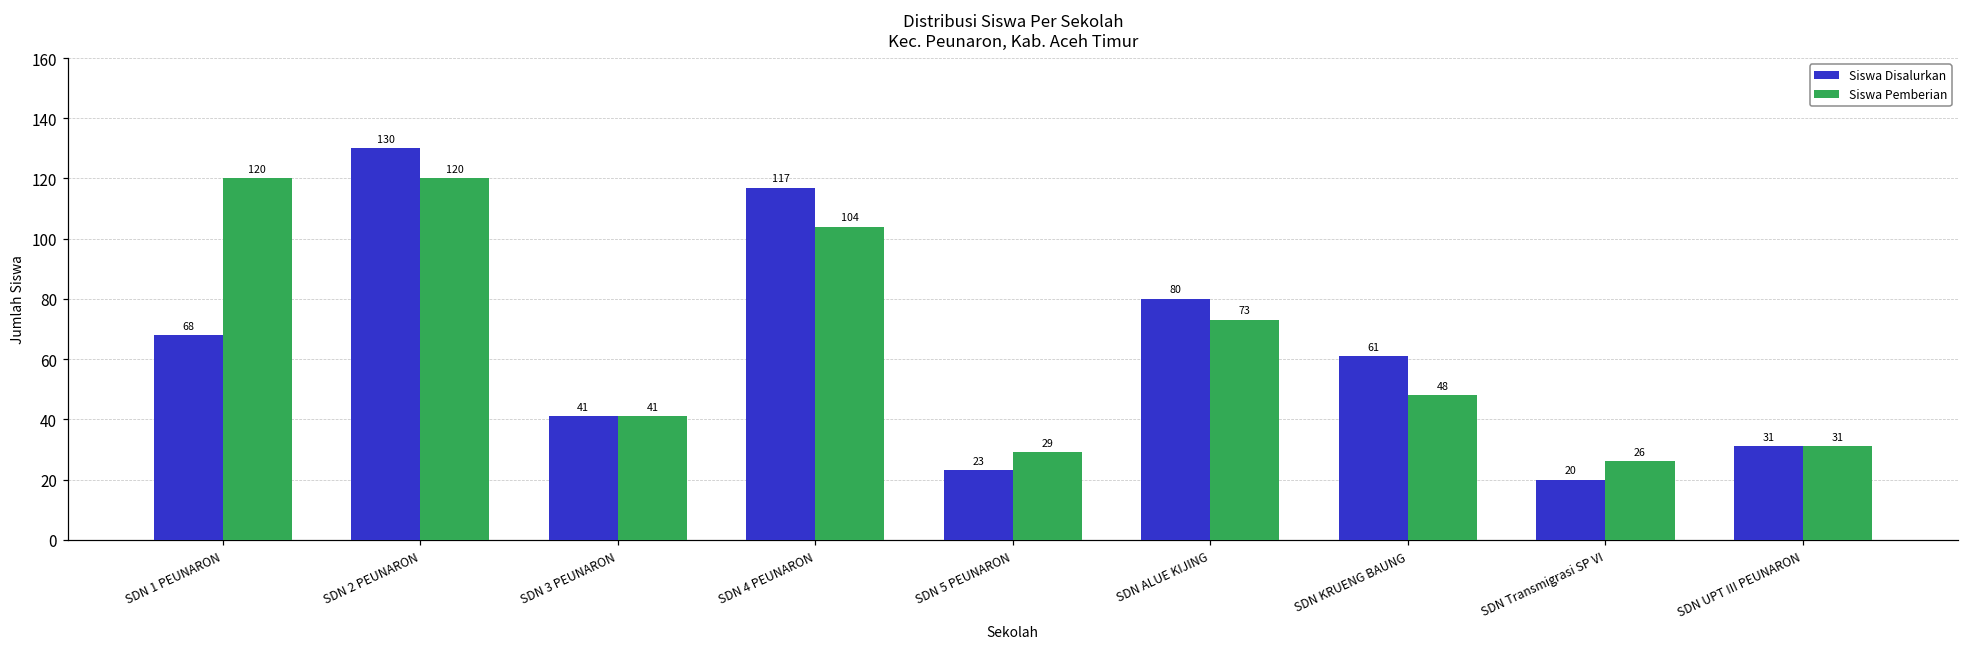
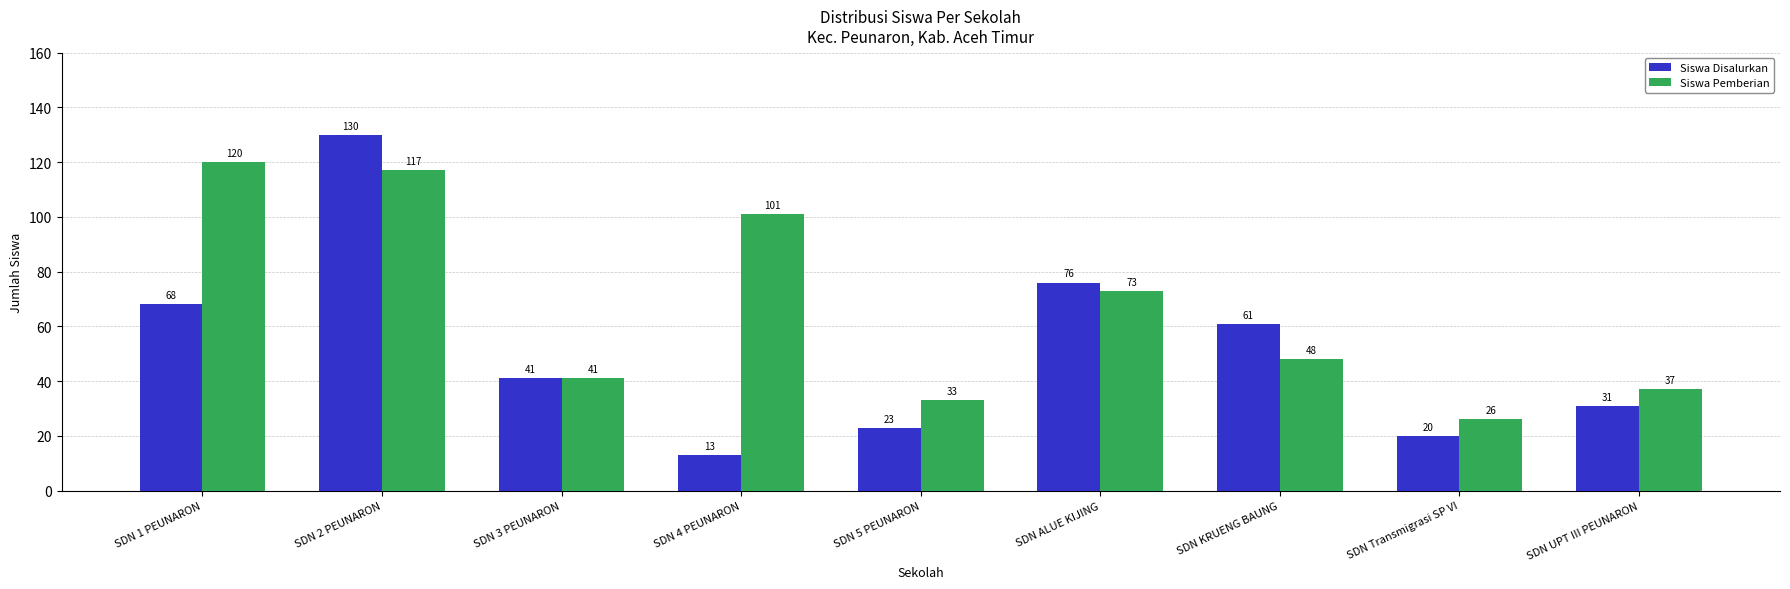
  {
    "Siswa Disalurkan": {
      "SDN 1 PEUNARON": 68,
      "SDN 2 PEUNARON": 130,
      "SDN 3 PEUNARON": 41,
-     "SDN 4 PEUNARON": 117,
+     "SDN 4 PEUNARON": 13,
      "SDN 5 PEUNARON": 23,
-     "SDN ALUE KIJING": 80,
+     "SDN ALUE KIJING": 76,
      "SDN KRUENG BAUNG": 61,
      "SDN Transmigrasi SP VI": 20,
      "SDN UPT III PEUNARON": 31
    },
    "Siswa Pemberian": {
      "SDN 1 PEUNARON": 120,
-     "SDN 2 PEUNARON": 120,
+     "SDN 2 PEUNARON": 117,
      "SDN 3 PEUNARON": 41,
-     "SDN 4 PEUNARON": 104,
-     "SDN 5 PEUNARON": 29,
+     "SDN 4 PEUNARON": 101,
+     "SDN 5 PEUNARON": 33,
      "SDN ALUE KIJING": 73,
      "SDN KRUENG BAUNG": 48,
      "SDN Transmigrasi SP VI": 26,
-     "SDN UPT III PEUNARON": 31
+     "SDN UPT III PEUNARON": 37
    }
  }
